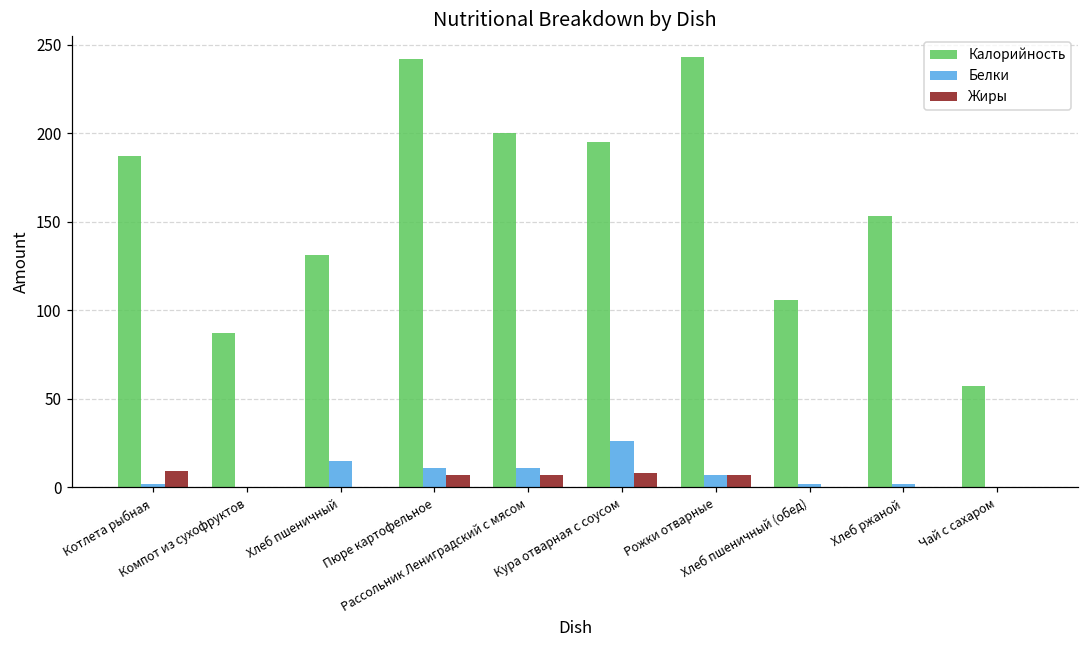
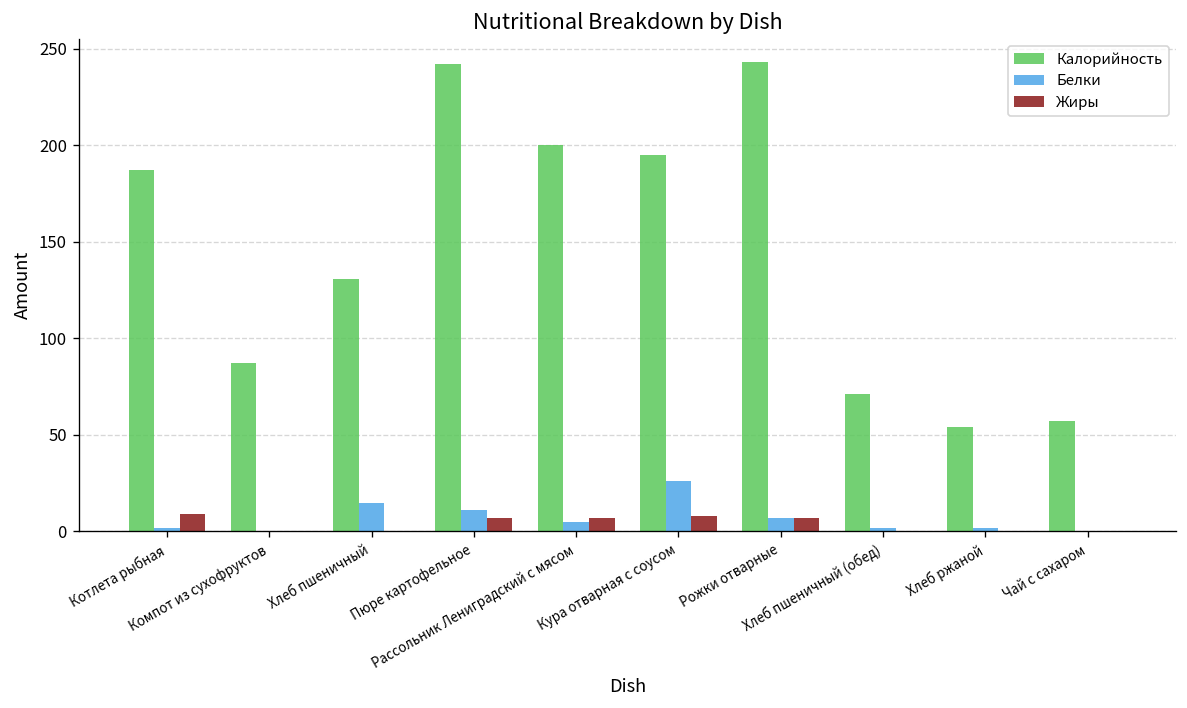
  {
    "Калорийность": {
      "Котлета рыбная": 187,
      "Компот из сухофруктов": 87,
      "Хлеб пшеничный": 131,
      "Пюре картофельное": 242,
      "Рассольник Лениградский с мясом": 200,
      "Кура отварная с соусом": 195,
      "Рожки отварные": 243,
-     "Хлеб пшеничный (обед)": 106,
-     "Хлеб ржаной": 153,
+     "Хлеб пшеничный (обед)": 71,
+     "Хлеб ржаной": 54,
      "Чай с сахаром": 57
    },
    "Белки": {
      "Котлета рыбная": 2,
      "Компот из сухофруктов": 0,
      "Хлеб пшеничный": 15,
      "Пюре картофельное": 11,
-     "Рассольник Лениградский с мясом": 11,
+     "Рассольник Лениградский с мясом": 5,
      "Кура отварная с соусом": 26,
      "Рожки отварные": 7,
      "Хлеб пшеничный (обед)": 2,
      "Хлеб ржаной": 2,
      "Чай с сахаром": 0
    },
    "Жиры": {
      "Котлета рыбная": 9,
      "Компот из сухофруктов": 0,
      "Хлеб пшеничный": 0,
      "Пюре картофельное": 7,
      "Рассольник Лениградский с мясом": 7,
      "Кура отварная с соусом": 8,
      "Рожки отварные": 7,
      "Хлеб пшеничный (обед)": 0,
      "Хлеб ржаной": 0,
      "Чай с сахаром": 0
    }
  }
